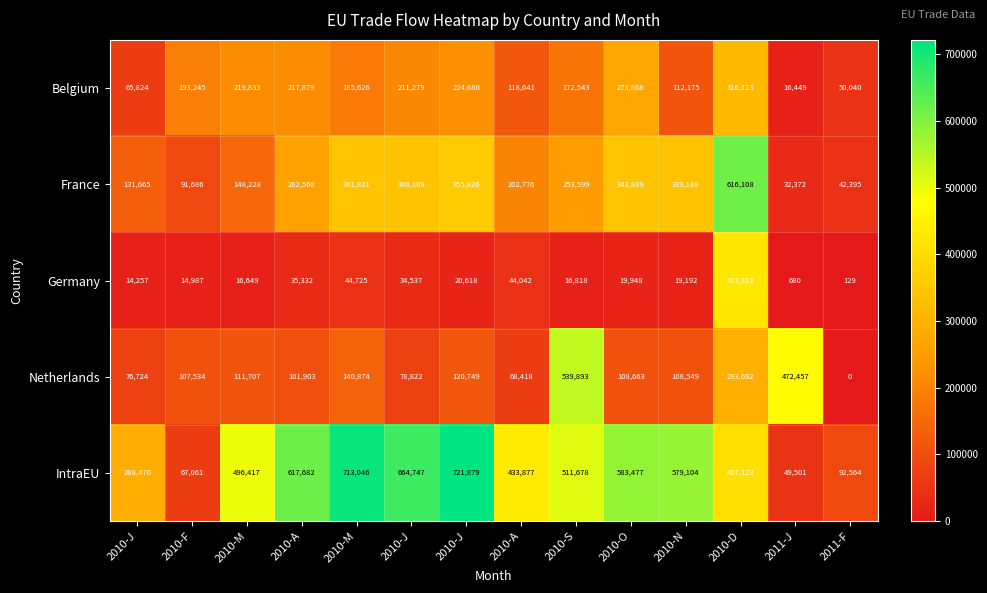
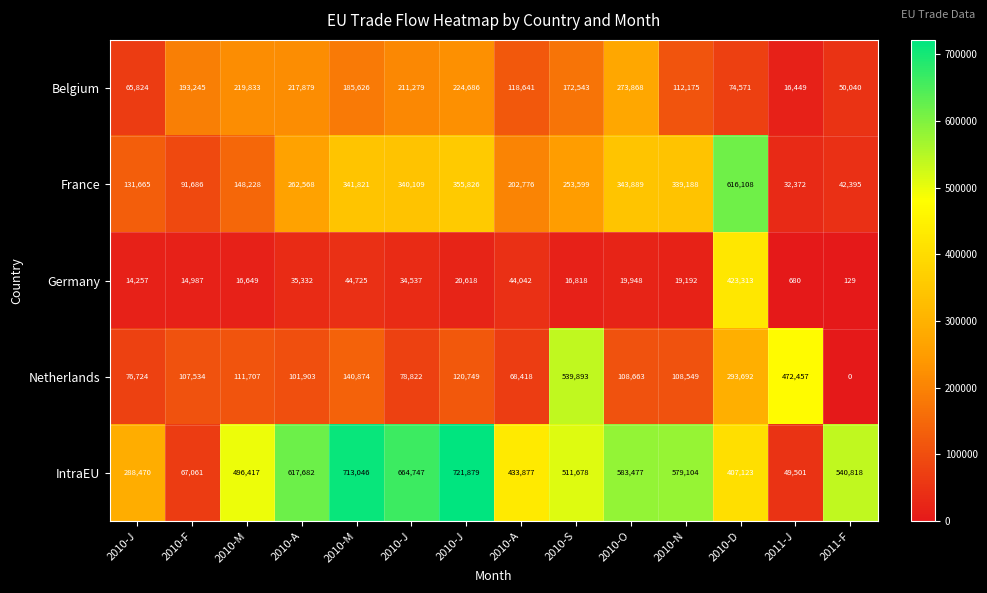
  {
    "Belgium": {
      "2010-F": "193,245",
      "2010-S": "172,543",
      "2010-O": "273,868",
      "2010-N": "112,175",
-     "2010-D": "316,113",
+     "2010-D": "74,571",
      "2011-J": "16,449",
      "2011-F": "50,040"
    },
    "France": {
      "2010-F": "91,686",
      "2010-S": "253,599",
      "2010-O": "343,889",
      "2010-N": "339,188",
      "2010-D": "616,108",
      "2011-J": "32,372",
      "2011-F": "42,395"
    },
    "Germany": {
      "2010-F": "14,987",
      "2010-S": "16,818",
      "2010-O": "19,948",
      "2010-N": "19,192",
      "2010-D": "423,313",
      "2011-J": "680",
      "2011-F": "129"
    },
    "Netherlands": {
      "2010-F": "107,534",
      "2010-S": "539,893",
      "2010-O": "108,663",
      "2010-N": "108,549",
      "2010-D": "293,692",
      "2011-J": "472,457",
      "2011-F": "0"
    },
    "IntraEU": {
      "2010-F": "67,061",
      "2010-S": "511,678",
      "2010-O": "583,477",
      "2010-N": "579,104",
      "2010-D": "407,123",
      "2011-J": "49,501",
-     "2011-F": "92,564"
+     "2011-F": "540,818"
    }
  }
